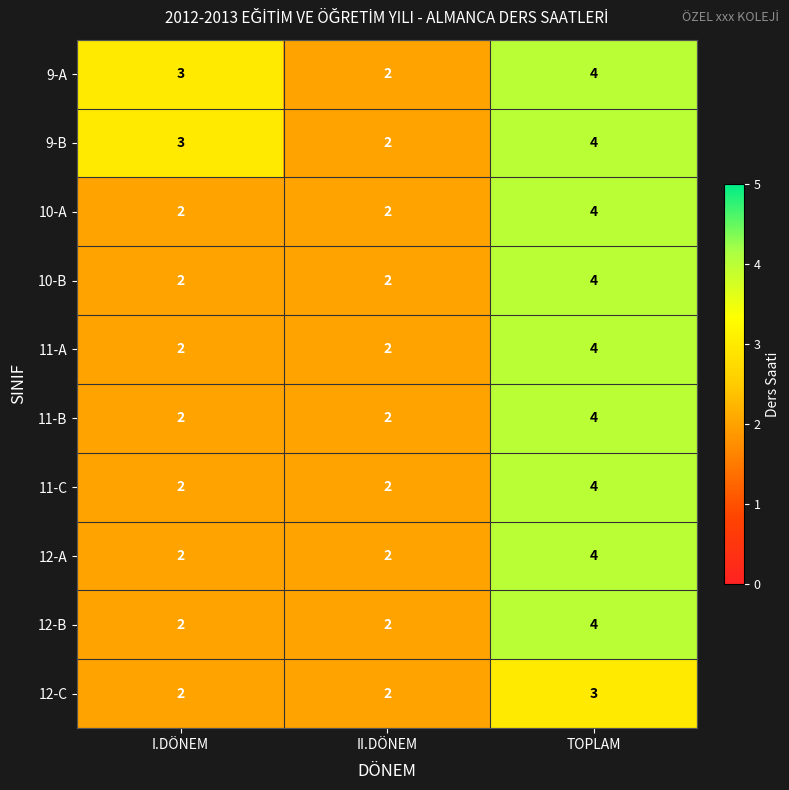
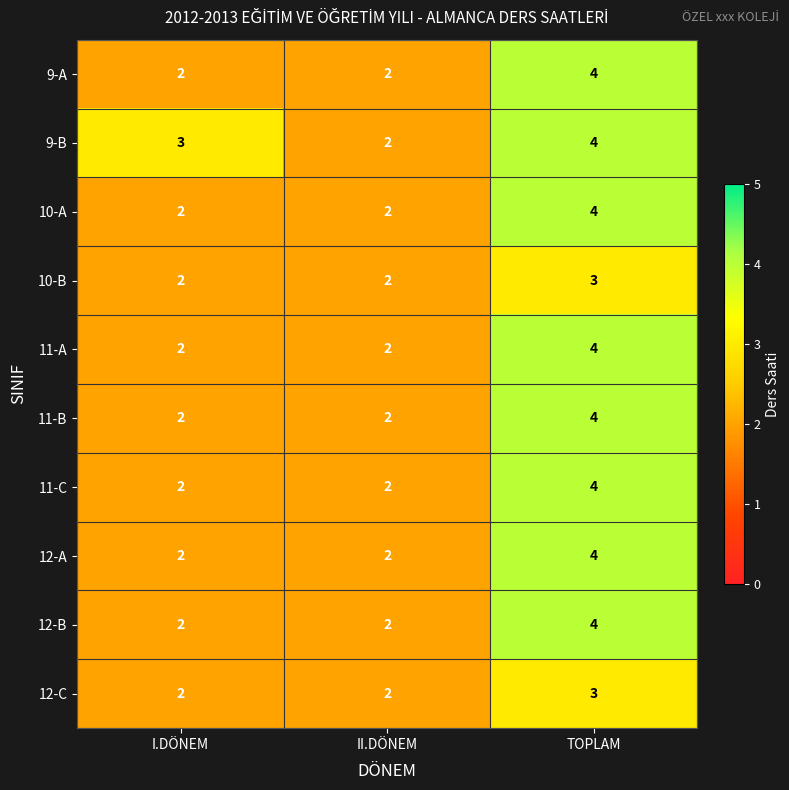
  {
    "9-A": {
-     "I.DÖNEM": 3,
+     "I.DÖNEM": 2,
      "II.DÖNEM": 2,
      "TOPLAM": 4
    },
    "9-B": {
      "I.DÖNEM": 3,
      "II.DÖNEM": 2,
      "TOPLAM": 4
    },
    "10-A": {
      "I.DÖNEM": 2,
      "II.DÖNEM": 2,
      "TOPLAM": 4
    },
    "10-B": {
      "I.DÖNEM": 2,
      "II.DÖNEM": 2,
-     "TOPLAM": 4
+     "TOPLAM": 3
    },
    "11-A": {
      "I.DÖNEM": 2,
      "II.DÖNEM": 2,
      "TOPLAM": 4
    },
    "11-B": {
      "I.DÖNEM": 2,
      "II.DÖNEM": 2,
      "TOPLAM": 4
    },
    "11-C": {
      "I.DÖNEM": 2,
      "II.DÖNEM": 2,
      "TOPLAM": 4
    },
    "12-A": {
      "I.DÖNEM": 2,
      "II.DÖNEM": 2,
      "TOPLAM": 4
    },
    "12-B": {
      "I.DÖNEM": 2,
      "II.DÖNEM": 2,
      "TOPLAM": 4
    },
    "12-C": {
      "I.DÖNEM": 2,
      "II.DÖNEM": 2,
      "TOPLAM": 3
    }
  }
